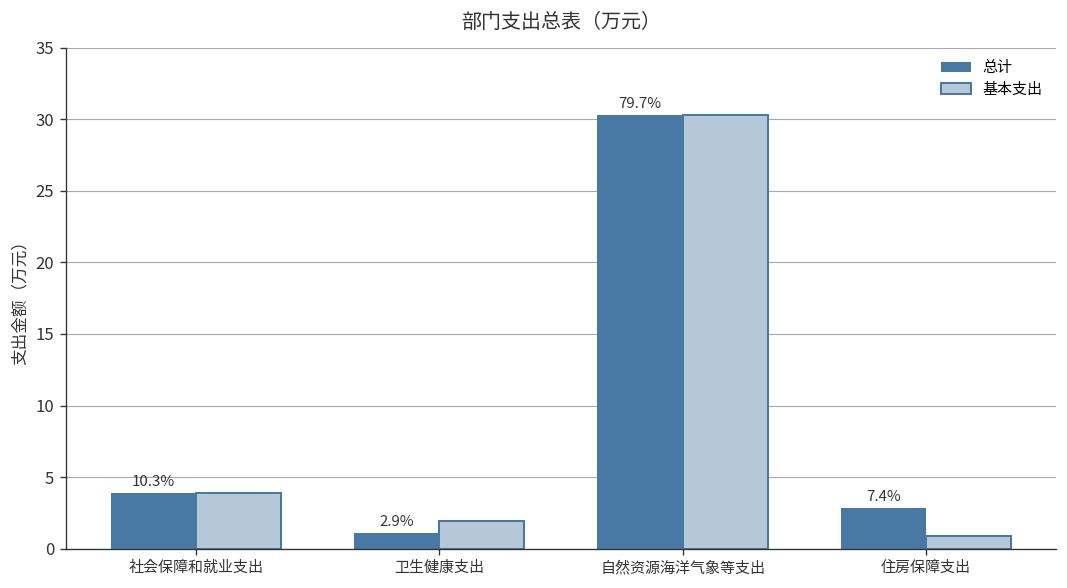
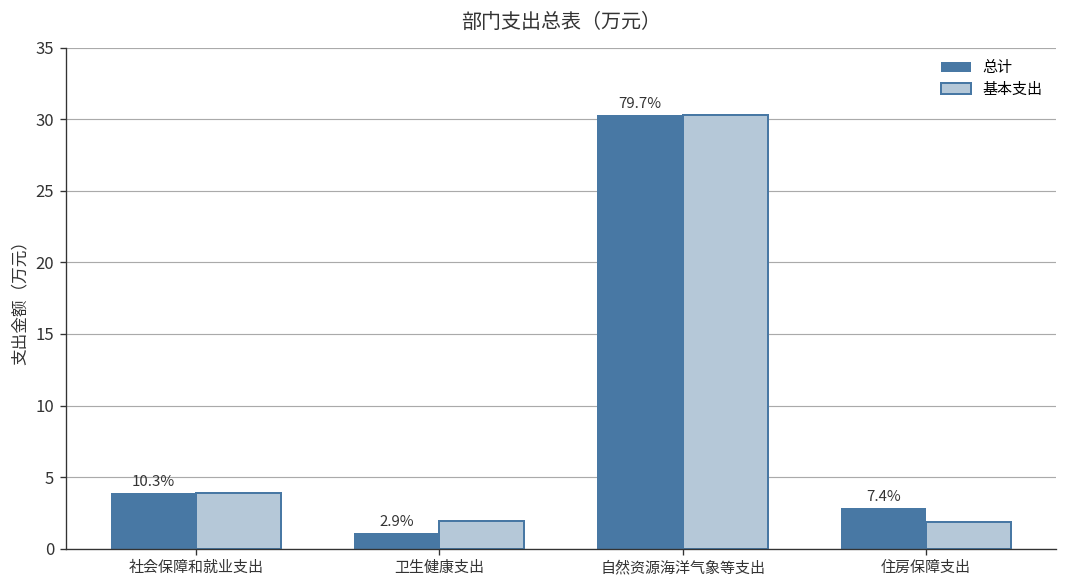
  {
    "基本支出": {
      "社会保障和就业支出": 3.9,
      "卫生健康支出": 1.9,
      "自然资源海洋气象等支出": 30.3,
-     "住房保障支出": 0.9
+     "住房保障支出": 1.9
    }
  }
